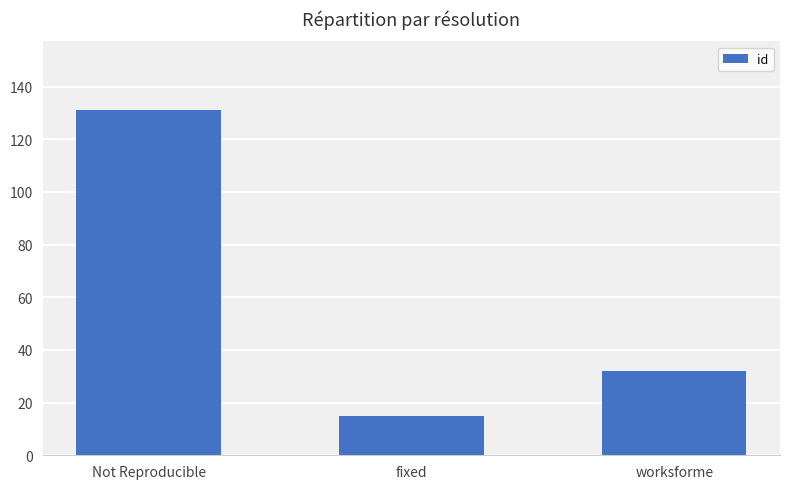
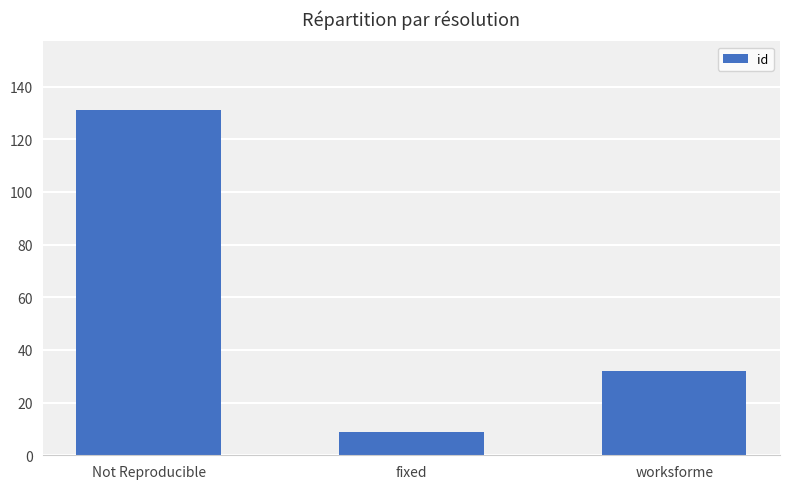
  {
    "Not Reproducible": 131,
-   "fixed": 15,
+   "fixed": 9,
    "worksforme": 32
  }
